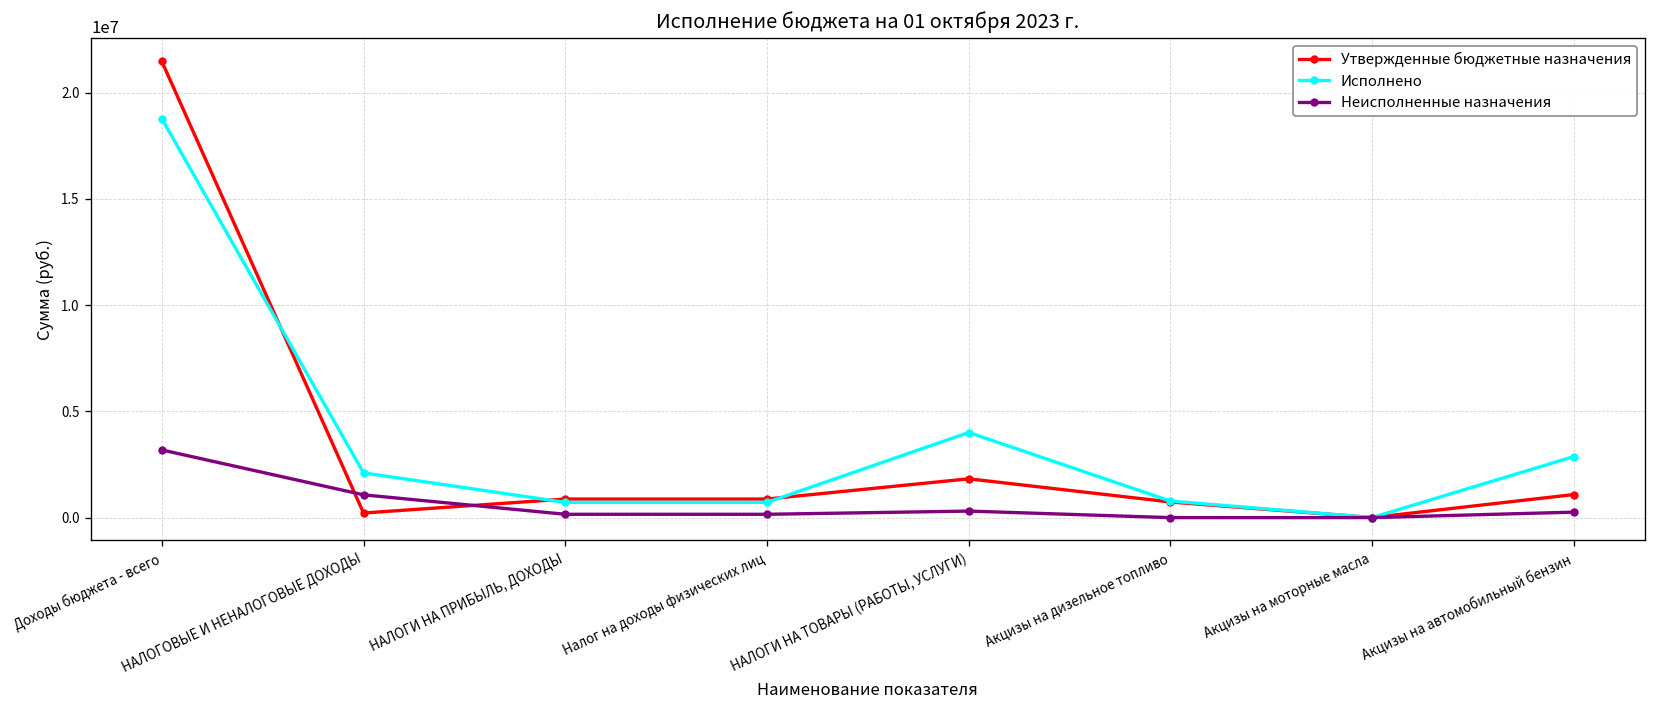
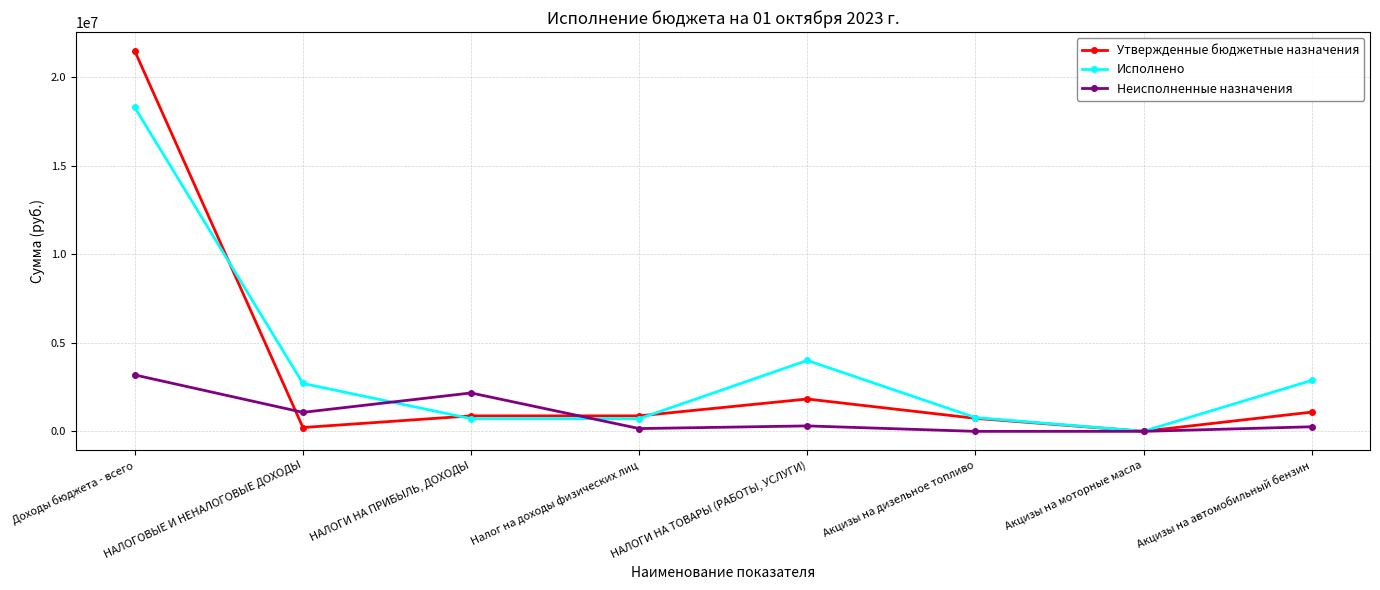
  {
    "Утвержденные бюджетные назначения": {
      "Доходы бюджета - всего": 21500000,
      "НАЛОГОВЫЕ И НЕНАЛОГОВЫЕ ДОХОДЫ": 200000,
      "НАЛОГИ НА ПРИБЫЛЬ, ДОХОДЫ": 900000,
      "Налог на доходы физических лиц": 900000,
      "НАЛОГИ НА ТОВАРЫ (РАБОТЫ, УСЛУГИ)": 1800000,
      "Акцизы на автомобильный бензин": 1100000
    },
    "Исполнено": {
-     "Доходы бюджета - всего": 18800000,
-     "НАЛОГОВЫЕ И НЕНАЛОГОВЫЕ ДОХОДЫ": 2100000,
+     "Доходы бюджета - всего": 18300000,
+     "НАЛОГОВЫЕ И НЕНАЛОГОВЫЕ ДОХОДЫ": 2700000,
      "НАЛОГИ НА ПРИБЫЛЬ, ДОХОДЫ": 700000,
      "Налог на доходы физических лиц": 700000,
      "НАЛОГИ НА ТОВАРЫ (РАБОТЫ, УСЛУГИ)": 4000000,
      "Акцизы на автомобильный бензин": 2900000
    },
    "Неисполненные назначения": {
      "Доходы бюджета - всего": 3200000,
      "НАЛОГОВЫЕ И НЕНАЛОГОВЫЕ ДОХОДЫ": 1100000,
-     "НАЛОГИ НА ПРИБЫЛЬ, ДОХОДЫ": 200000,
+     "НАЛОГИ НА ПРИБЫЛЬ, ДОХОДЫ": 2200000,
      "Налог на доходы физических лиц": 200000,
      "НАЛОГИ НА ТОВАРЫ (РАБОТЫ, УСЛУГИ)": 300000,
      "Акцизы на дизельное топливо": 0,
      "Акцизы на автомобильный бензин": 300000
    }
  }
